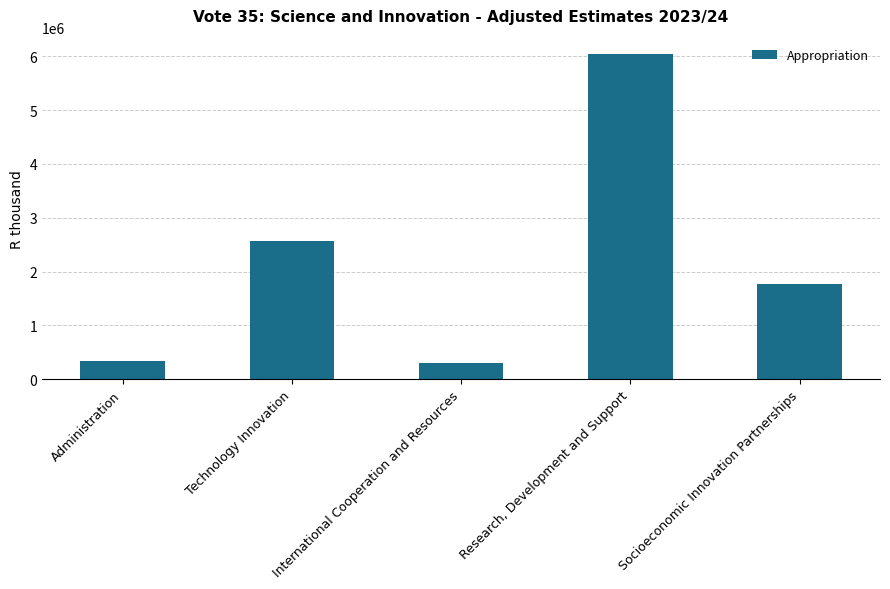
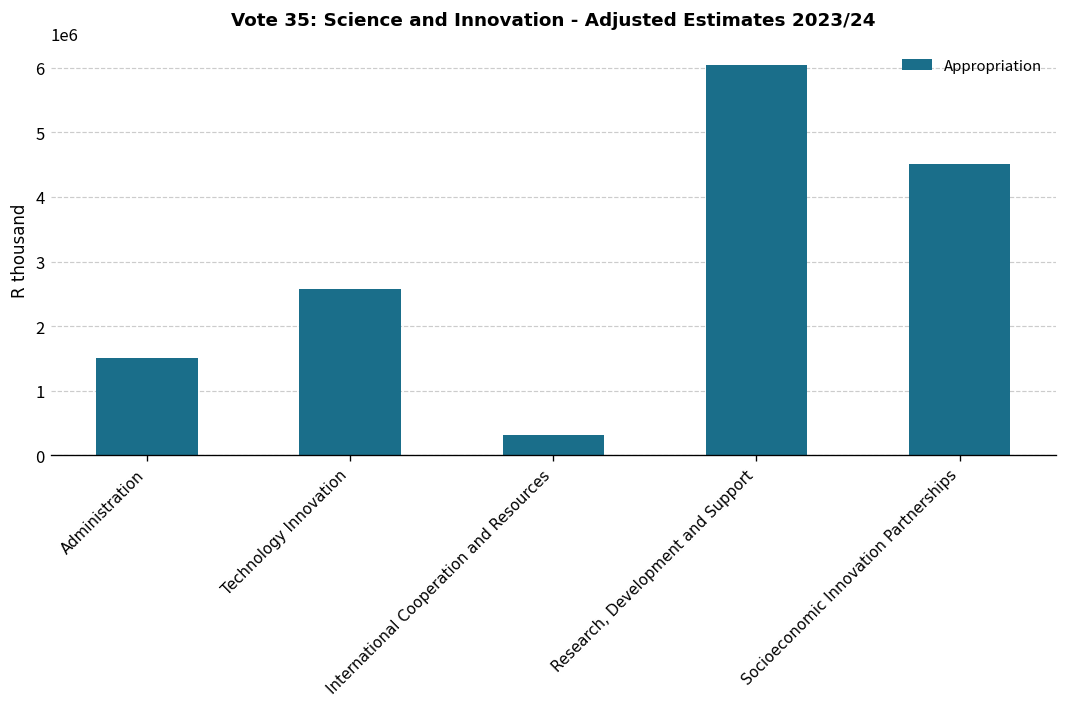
  {
-   "Administration": 300000,
+   "Administration": 1500000,
    "Technology Innovation": 2600000,
    "International Cooperation and Resources": 300000,
    "Research, Development and Support": 6000000,
-   "Socioeconomic Innovation Partnerships": 1800000
+   "Socioeconomic Innovation Partnerships": 4500000
  }
